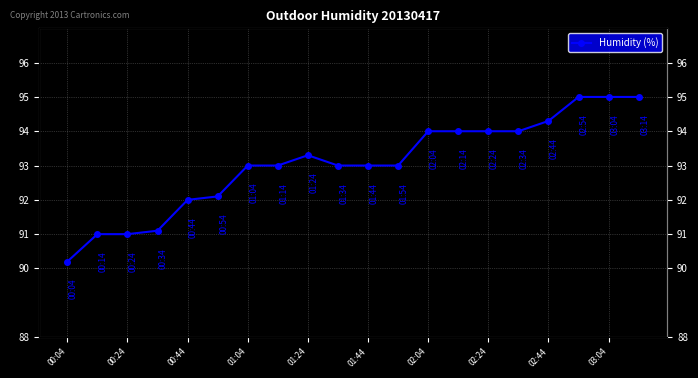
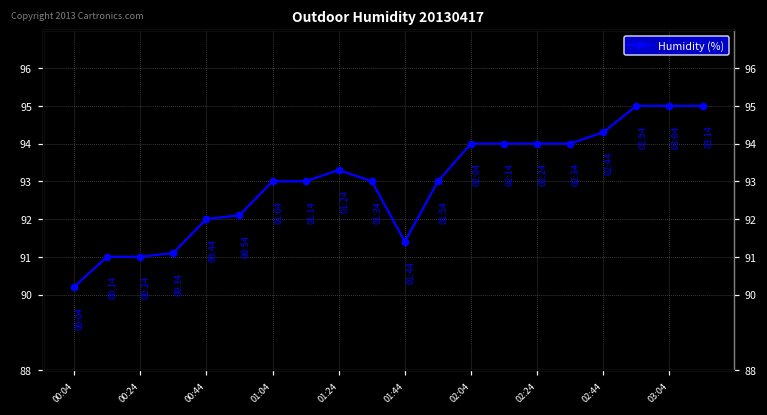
  {
-   "01:44": 93.0
+   "01:44": 91.4
  }
